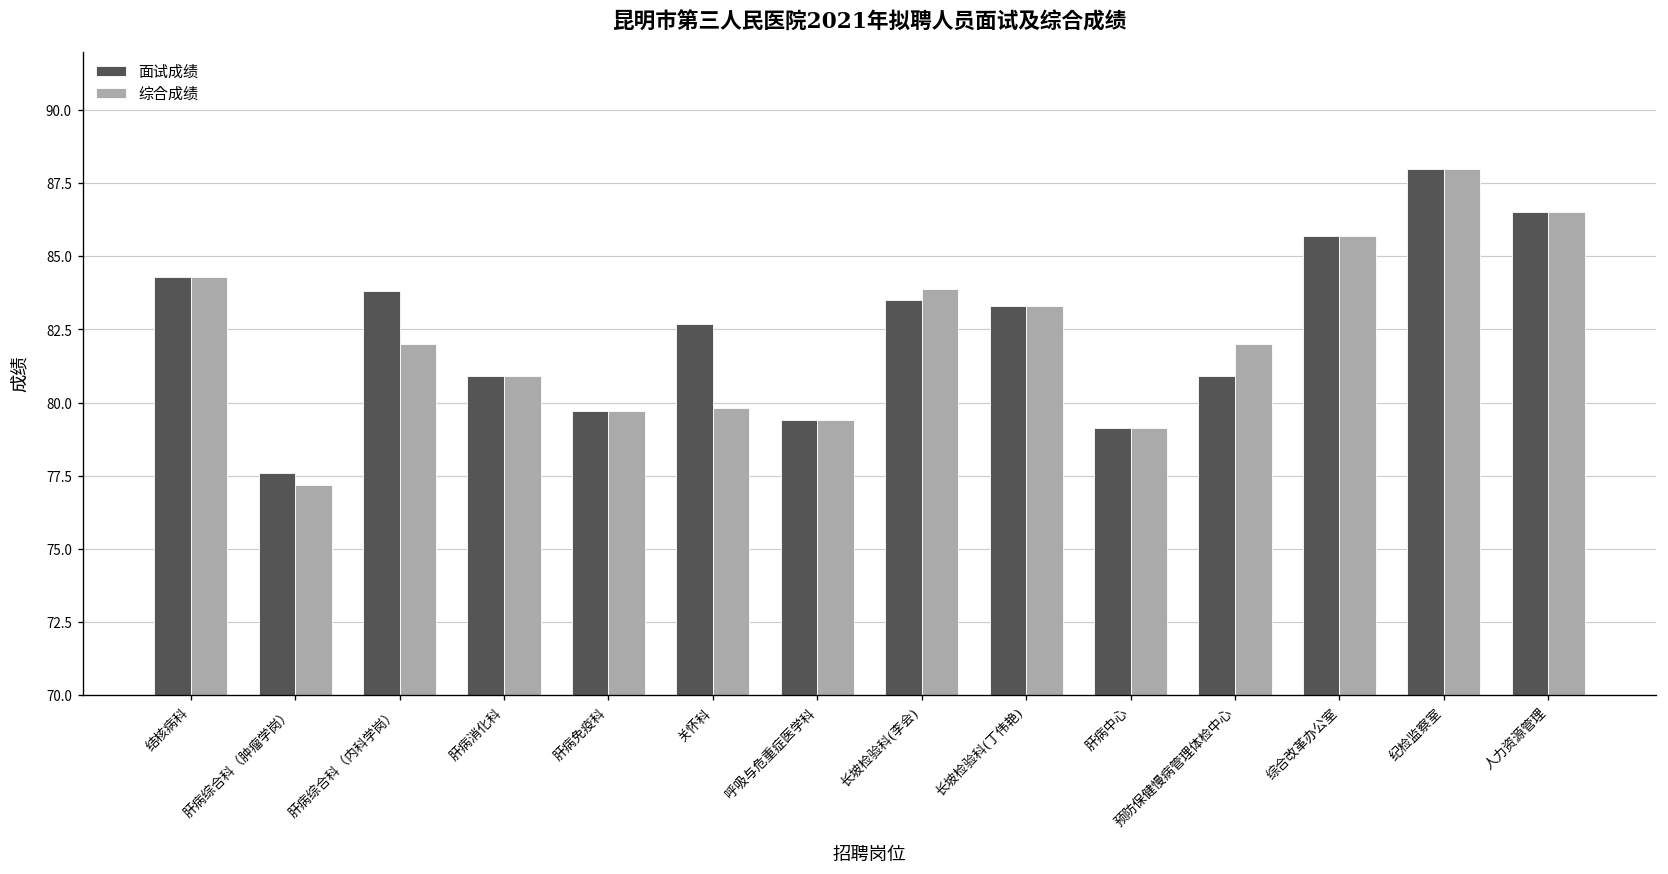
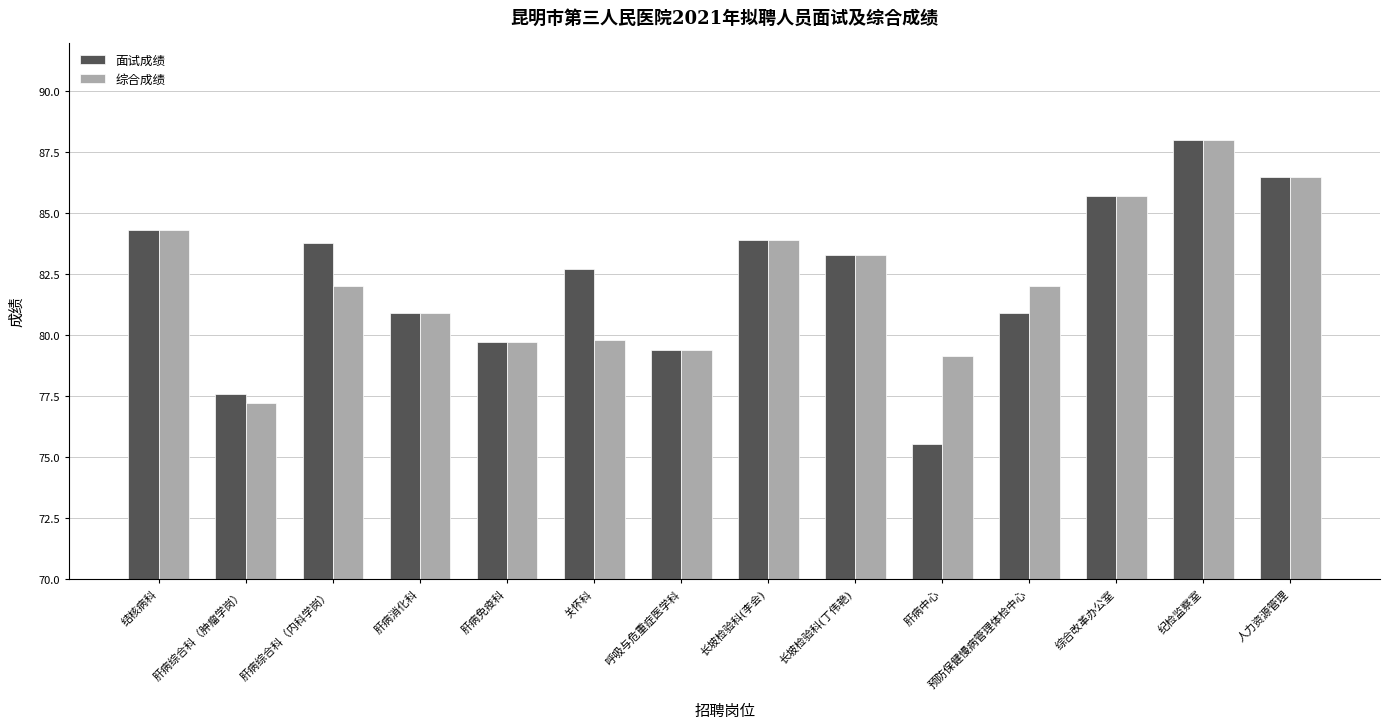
  {
    "面试成绩": {
      "结核病科": 84.3,
      "肝病综合科（肿瘤学岗）": 77.6,
      "肝病综合科（内科学岗）": 83.8,
      "肝病消化科": 80.9,
      "肝病免疫科": 79.7,
      "关怀科": 82.7,
      "呼吸与危重症医学科": 79.4,
-     "长坡检验科(李会)": 83.5,
+     "长坡检验科(李会)": 83.9,
      "长坡检验科(丁伟艳)": 83.3,
-     "肝病中心": 79.1,
+     "肝病中心": 75.5,
      "预防保健慢病管理体检中心": 80.9,
      "综合改革办公室": 85.7,
      "纪检监察室": 88.0,
      "人力资源管理": 86.5
    },
    "综合成绩": {
      "结核病科": 84.3,
      "肝病综合科（肿瘤学岗）": 77.2,
      "肝病综合科（内科学岗）": 82.0,
      "肝病消化科": 80.9,
      "肝病免疫科": 79.7,
      "关怀科": 79.8,
      "呼吸与危重症医学科": 79.4,
      "长坡检验科(李会)": 83.9,
      "长坡检验科(丁伟艳)": 83.3,
      "肝病中心": 79.1,
      "预防保健慢病管理体检中心": 82.0,
      "综合改革办公室": 85.7,
      "纪检监察室": 88.0,
      "人力资源管理": 86.5
    }
  }
